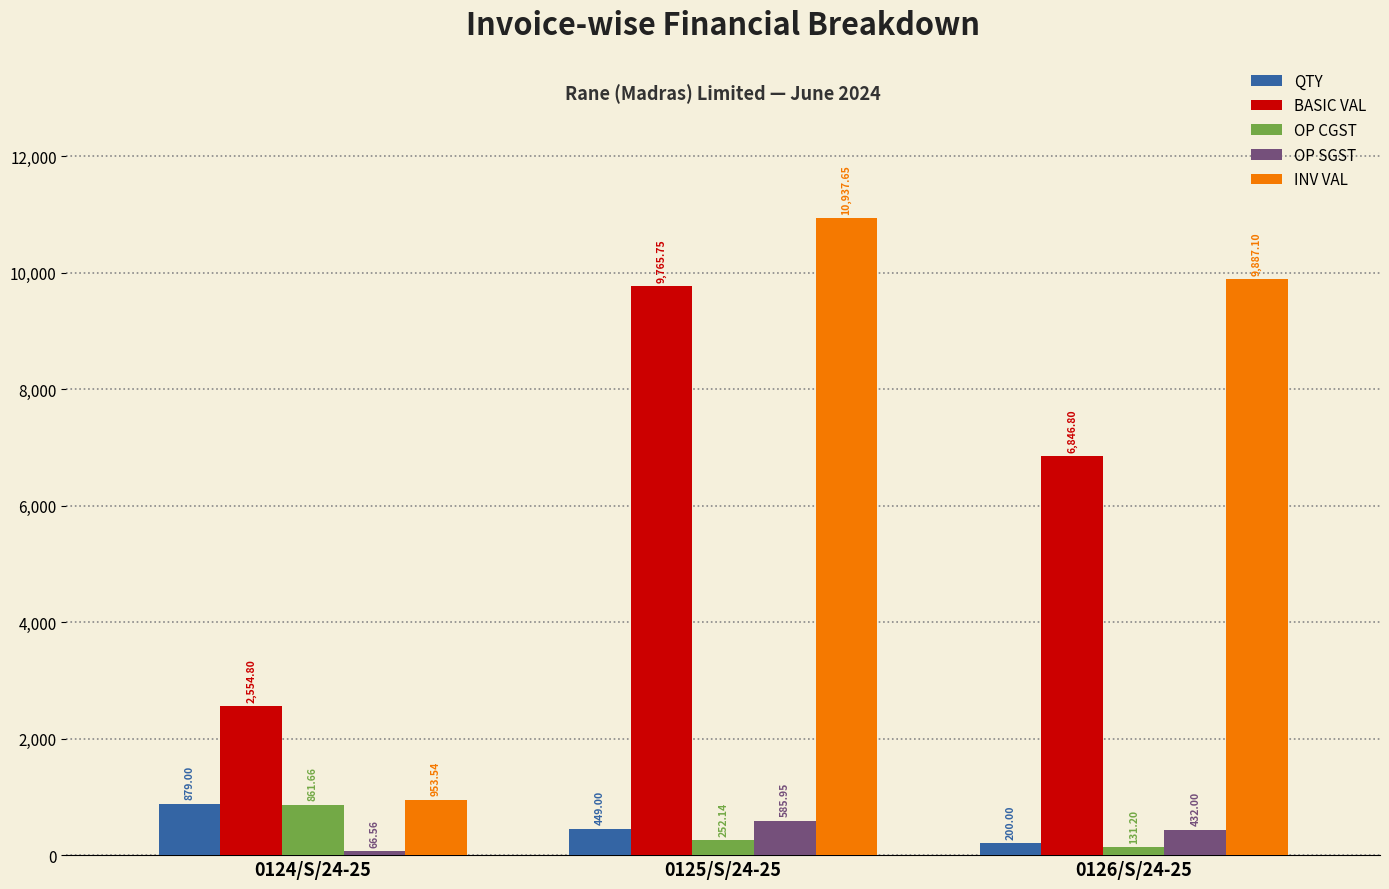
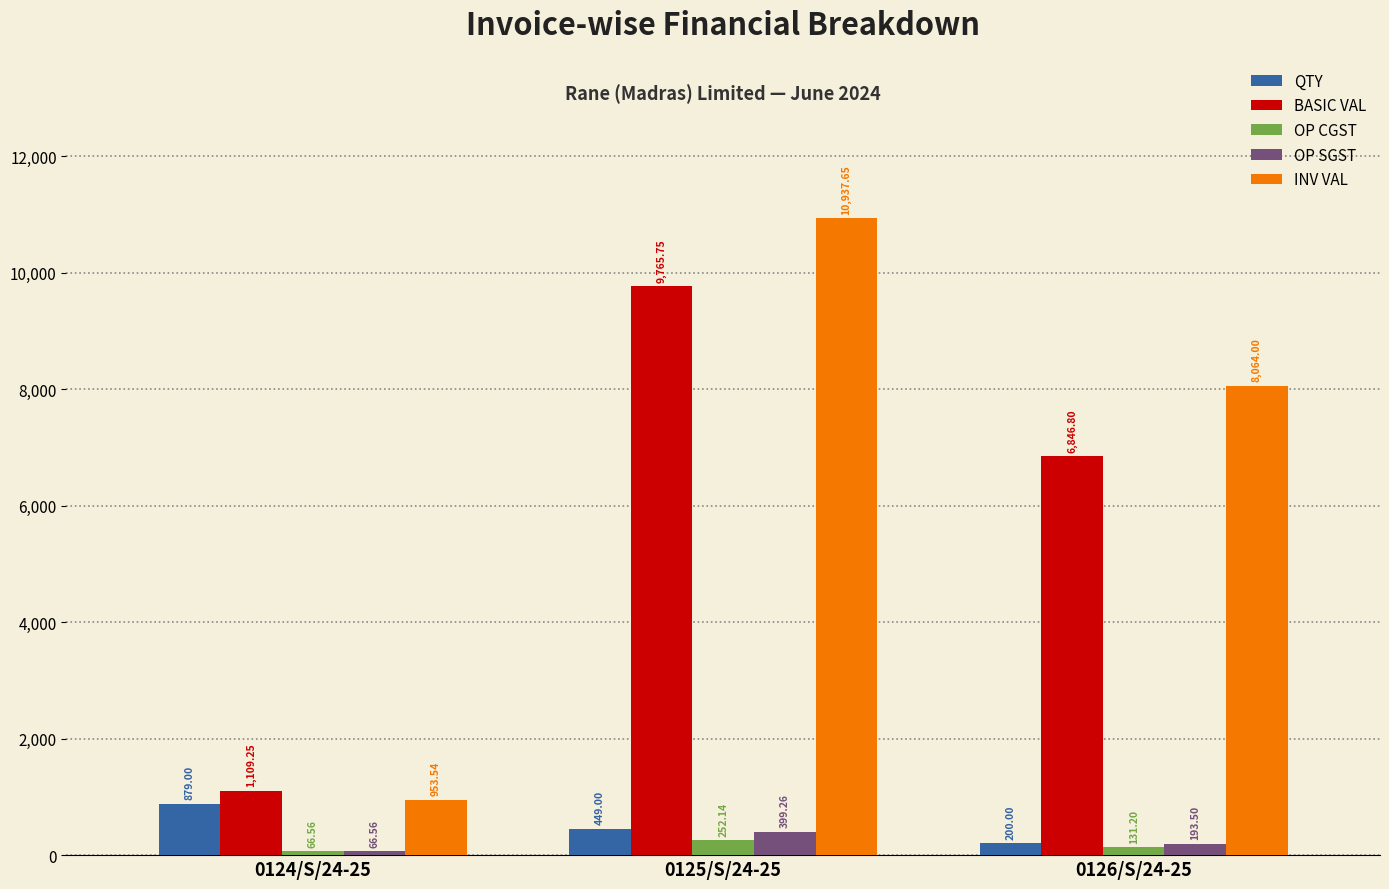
  {
    "QTY": {
      "0124/S/24-25": "879.00",
      "0125/S/24-25": "449.00",
      "0126/S/24-25": "200.00"
    },
    "BASIC VAL": {
-     "0124/S/24-25": "2,554.80",
+     "0124/S/24-25": "1,109.25",
      "0125/S/24-25": "9,765.75",
      "0126/S/24-25": "6,846.80"
    },
    "OP CGST": {
-     "0124/S/24-25": "861.66",
+     "0124/S/24-25": "66.56",
      "0125/S/24-25": "252.14",
      "0126/S/24-25": "131.20"
    },
    "OP SGST": {
      "0124/S/24-25": "66.56",
-     "0125/S/24-25": "585.95",
-     "0126/S/24-25": "432.00"
+     "0125/S/24-25": "399.26",
+     "0126/S/24-25": "193.50"
    },
    "INV VAL": {
      "0124/S/24-25": "953.54",
      "0125/S/24-25": "10,937.65",
-     "0126/S/24-25": "9,887.10"
+     "0126/S/24-25": "8,064.00"
    }
  }
